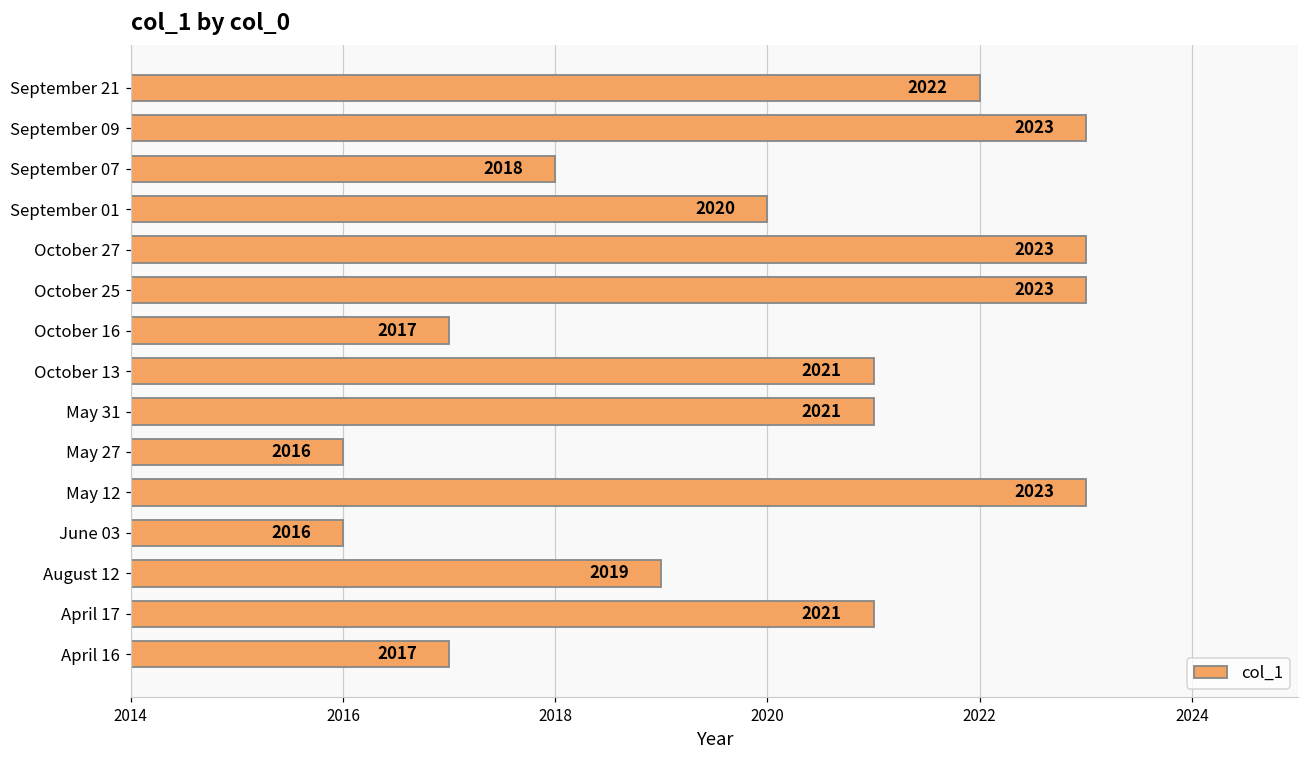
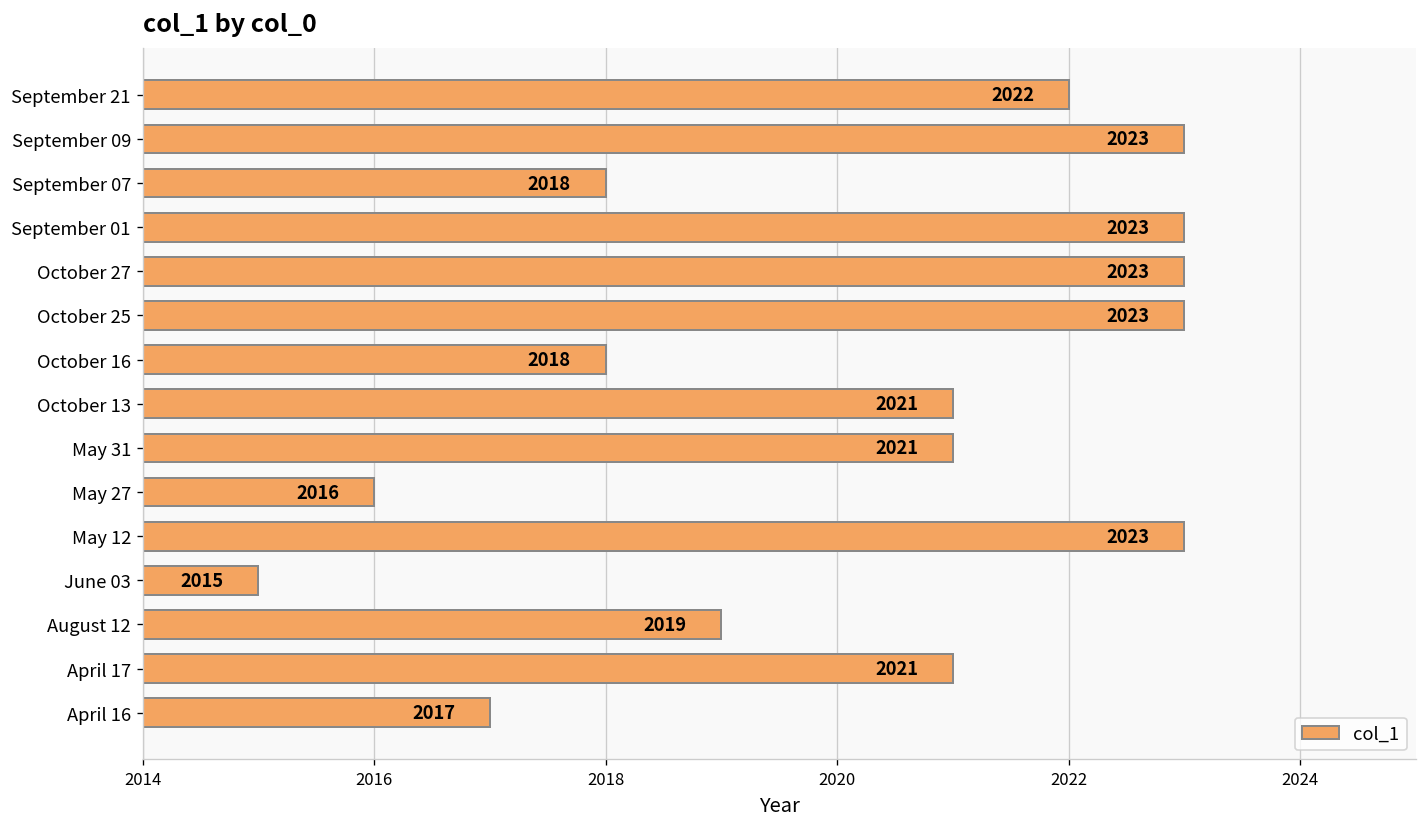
  {
    "September 21": 2022,
    "September 09": 2023,
    "September 07": 2018,
-   "September 01": 2020,
+   "September 01": 2023,
    "October 27": 2023,
    "October 25": 2023,
-   "October 16": 2017,
+   "October 16": 2018,
    "October 13": 2021,
    "May 31": 2021,
    "May 27": 2016,
    "May 12": 2023,
-   "June 03": 2016,
+   "June 03": 2015,
    "August 12": 2019,
    "April 17": 2021,
    "April 16": 2017
  }
